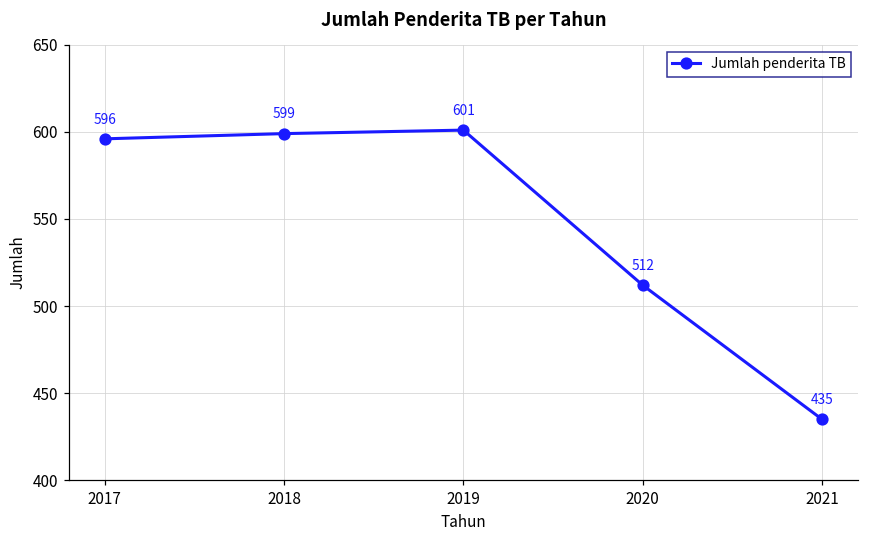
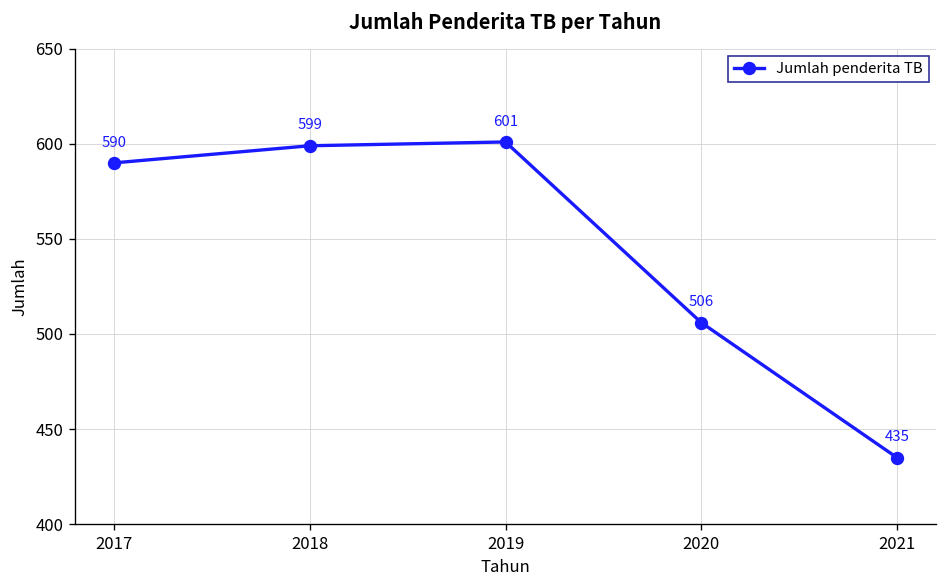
  {
-   "2017": 596,
+   "2017": 590,
    "2018": 599,
    "2019": 601,
-   "2020": 512,
+   "2020": 506,
    "2021": 435
  }
